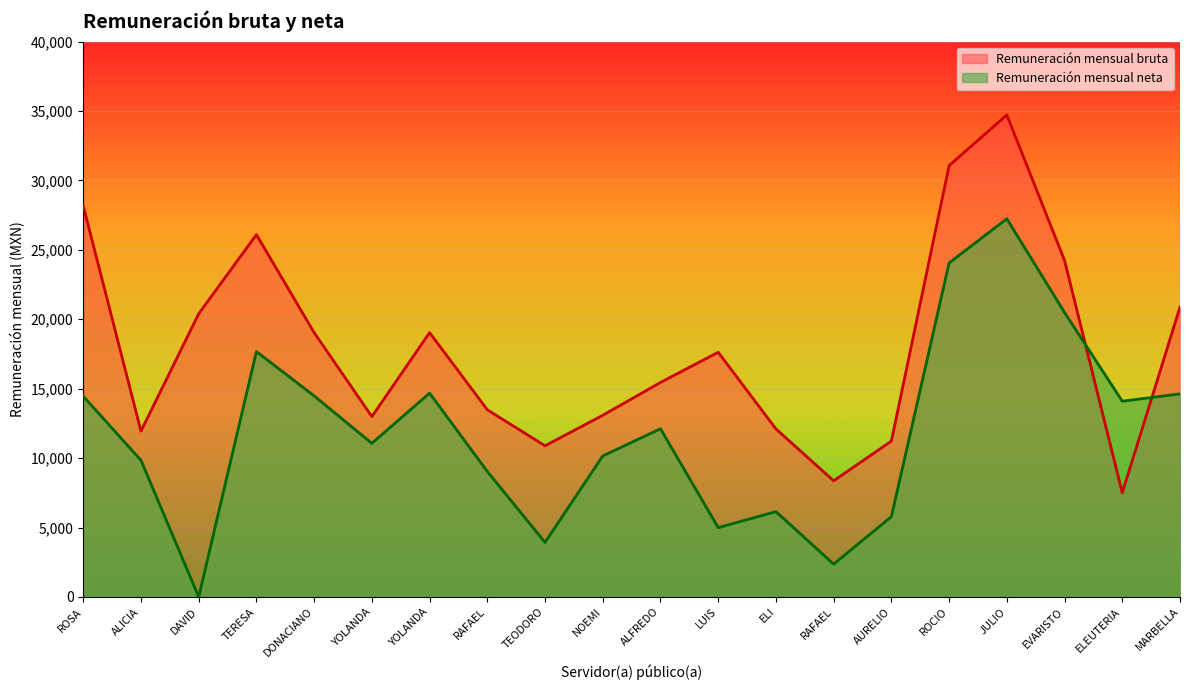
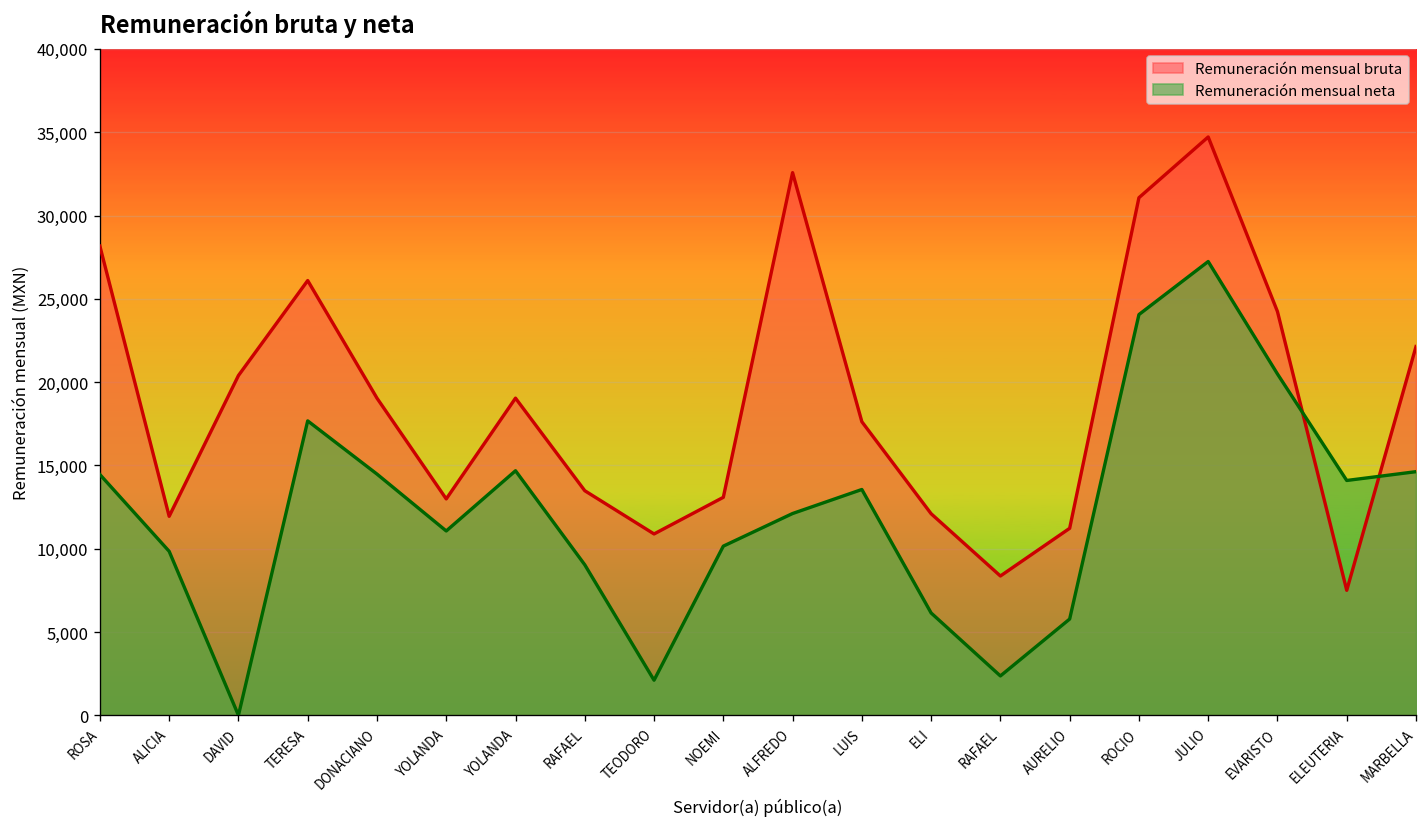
  {
    "Remuneración mensual bruta": {
      "ROSA": "28,200",
      "ALICIA": "11,900",
      "DAVID": "20,400",
      "TERESA": "26,100",
      "DONACIANO": "19,000",
      "TEODORO": "10,900",
      "NOEMI": "13,100",
-     "ALFREDO": "15,400",
+     "ALFREDO": "32,600",
      "LUIS": "17,600",
      "ELI": "12,100",
      "AURELIO": "11,200",
      "ROCIO": "31,100",
      "JULIO": "34,700",
      "EVARISTO": "24,200",
      "ELEUTERIA": "7,500",
-     "MARBELLA": "20,900"
+     "MARBELLA": "22,100"
    },
    "Remuneración mensual neta": {
      "ROSA": "14,500",
      "ALICIA": "9,800",
      "DAVID": "0",
      "TERESA": "17,700",
      "DONACIANO": "14,500",
-     "TEODORO": "3,900",
+     "TEODORO": "2,100",
      "NOEMI": "10,200",
      "ALFREDO": "12,100",
-     "LUIS": "5,000",
+     "LUIS": "13,600",
      "ELI": "6,100",
      "AURELIO": "5,800",
      "ROCIO": "24,100",
      "JULIO": "27,200",
      "EVARISTO": "20,500",
      "ELEUTERIA": "14,100",
      "MARBELLA": "14,600"
    }
  }
